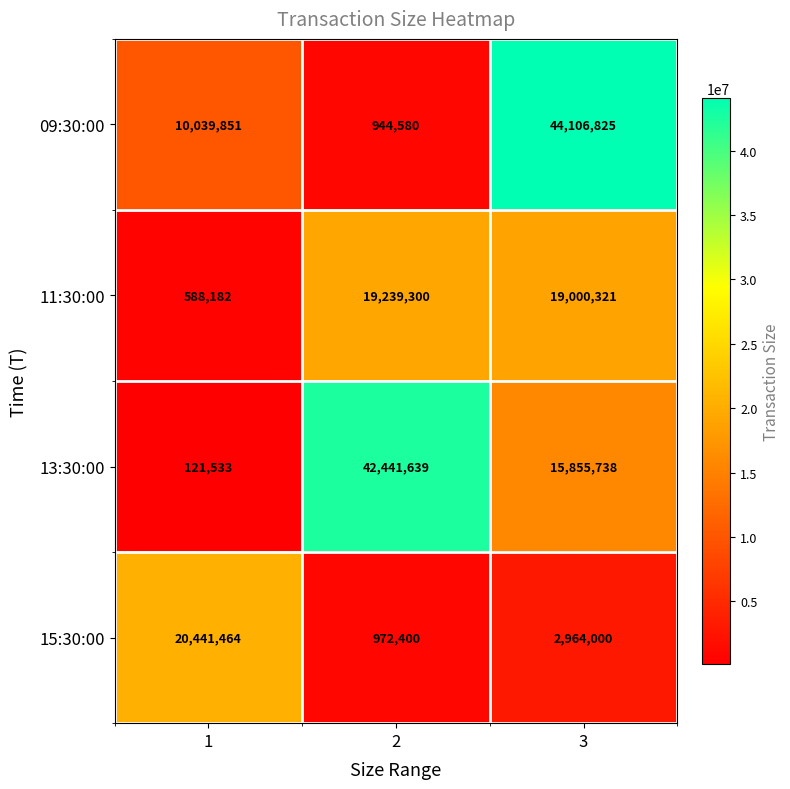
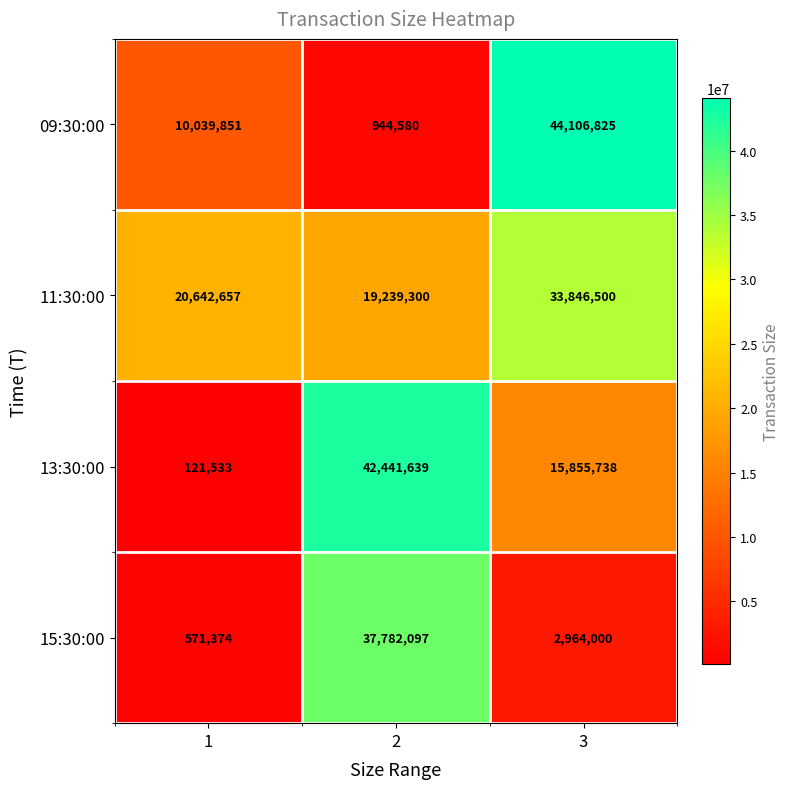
  {
    "09:30:00": {
      "1": "10,039,851",
      "2": "944,580",
      "3": "44,106,825"
    },
    "11:30:00": {
-     "1": "588,182",
+     "1": "20,642,657",
      "2": "19,239,300",
-     "3": "19,000,321"
+     "3": "33,846,500"
    },
    "13:30:00": {
      "1": "121,533",
      "2": "42,441,639",
      "3": "15,855,738"
    },
    "15:30:00": {
-     "1": "20,441,464",
-     "2": "972,400",
+     "1": "571,374",
+     "2": "37,782,097",
      "3": "2,964,000"
    }
  }
